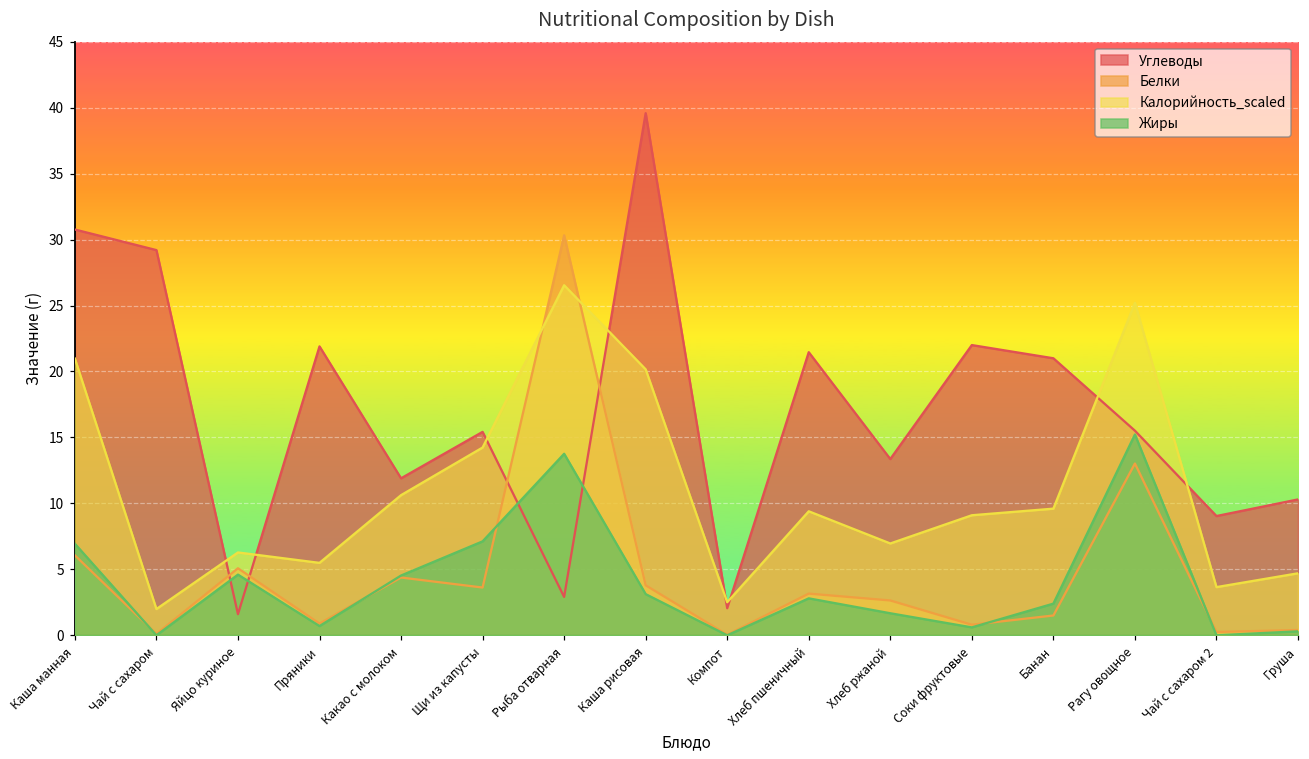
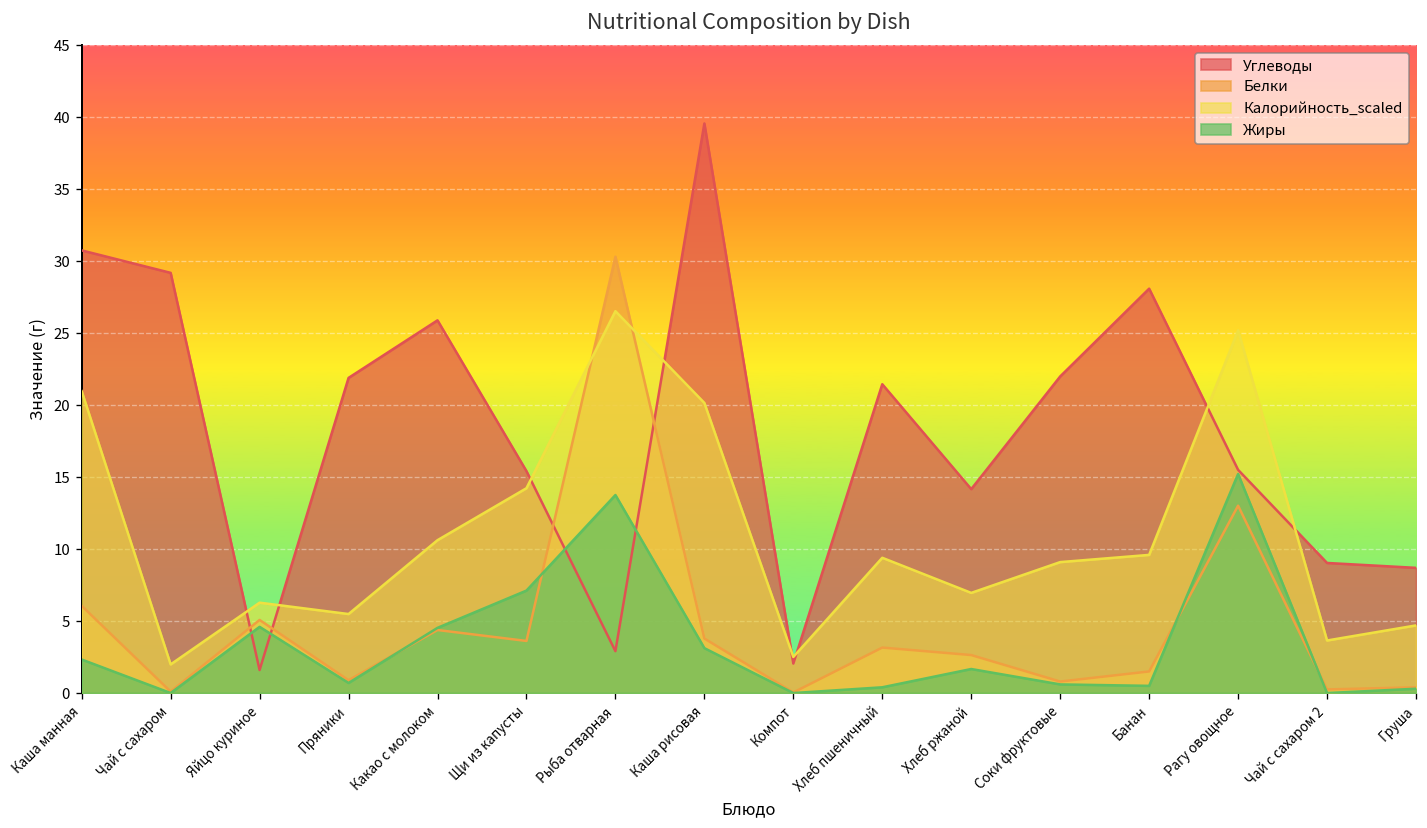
  {
    "Углеводы": {
      "Каша манная": 30.8,
      "Чай с сахаром": 29.2,
      "Яйцо куриное": 1.6,
      "Пряники": 21.9,
-     "Какао с молоком": 11.9,
+     "Какао с молоком": 25.9,
      "Щи из капусты": 15.4,
      "Рыба отварная": 2.9,
      "Каша рисовая": 39.6,
      "Компот": 2.1,
      "Хлеб пшеничный": 21.5,
-     "Хлеб ржаной": 13.4,
+     "Хлеб ржаной": 14.2,
      "Соки фруктовые": 22.0,
-     "Банан": 21.0,
+     "Банан": 28.1,
      "Рагу овощное": 15.5,
      "Чай с сахаром 2": 9.0,
-     "Груша": 10.3
+     "Груша": 8.7
    },
    "Жиры": {
-     "Каша манная": 6.9,
+     "Каша манная": 2.3,
      "Яйцо куриное": 4.6,
      "Щи из капусты": 7.1,
      "Рыба отварная": 13.8,
      "Каша рисовая": 3.1,
-     "Хлеб пшеничный": 2.8,
+     "Хлеб пшеничный": 0.4,
      "Хлеб ржаной": 1.7,
-     "Банан": 2.4,
+     "Банан": 0.5,
      "Рагу овощное": 15.2,
      "Чай с сахаром 2": 0.0
    }
  }
